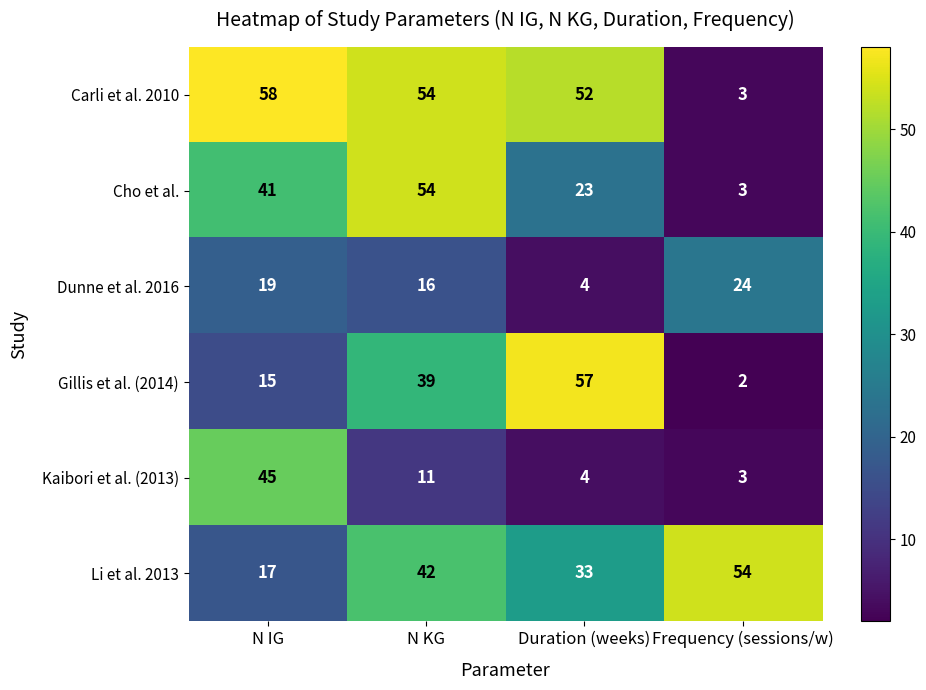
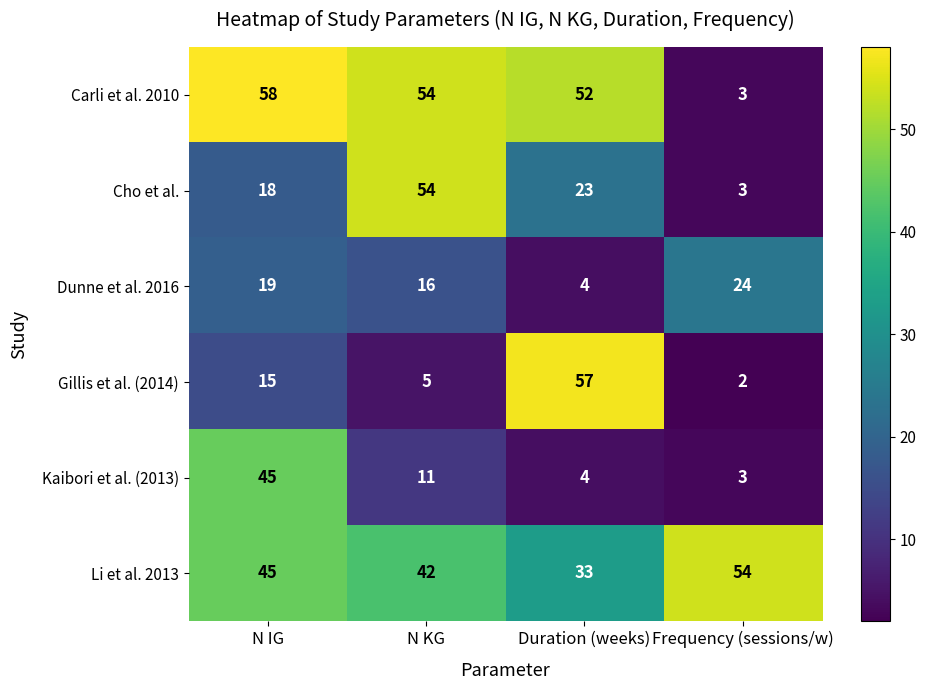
  {
    "Carli et al. 2010": {
      "N IG": 58,
      "N KG": 54,
      "Duration (weeks)": 52,
      "Frequency (sessions/w)": 3
    },
    "Cho et al.": {
-     "N IG": 41,
+     "N IG": 18,
      "N KG": 54,
      "Duration (weeks)": 23,
      "Frequency (sessions/w)": 3
    },
    "Dunne et al. 2016": {
      "N IG": 19,
      "N KG": 16,
      "Duration (weeks)": 4,
      "Frequency (sessions/w)": 24
    },
    "Gillis et al. (2014)": {
      "N IG": 15,
-     "N KG": 39,
+     "N KG": 5,
      "Duration (weeks)": 57,
      "Frequency (sessions/w)": 2
    },
    "Kaibori et al. (2013)": {
      "N IG": 45,
      "N KG": 11,
      "Duration (weeks)": 4,
      "Frequency (sessions/w)": 3
    },
    "Li et al. 2013": {
-     "N IG": 17,
+     "N IG": 45,
      "N KG": 42,
      "Duration (weeks)": 33,
      "Frequency (sessions/w)": 54
    }
  }
